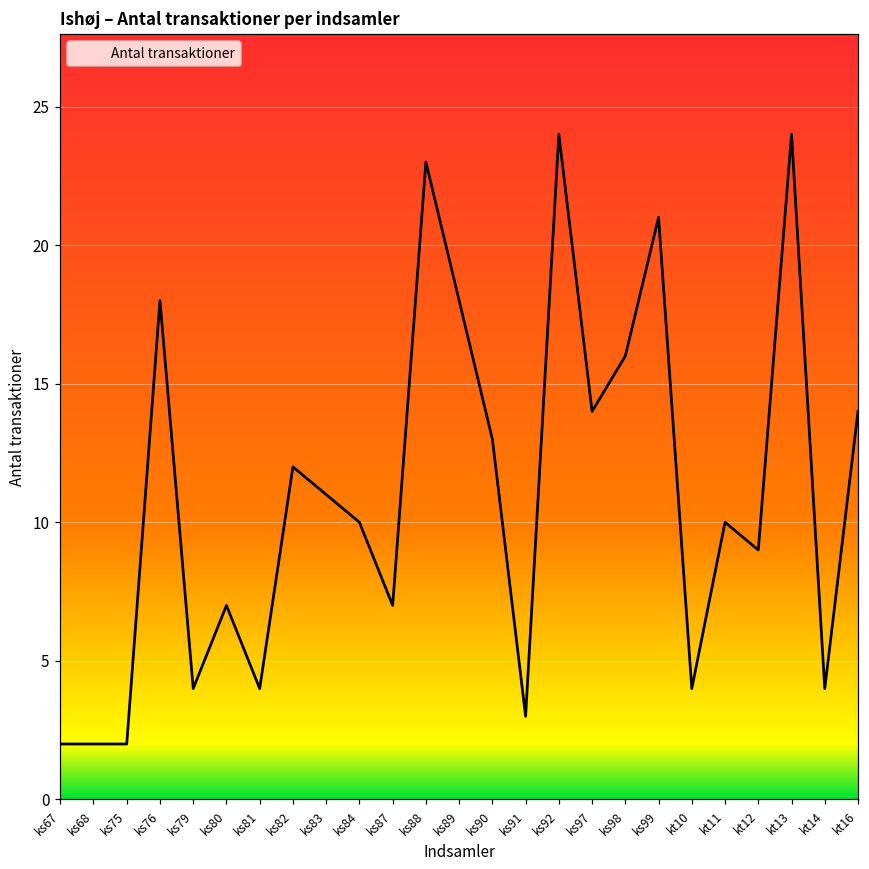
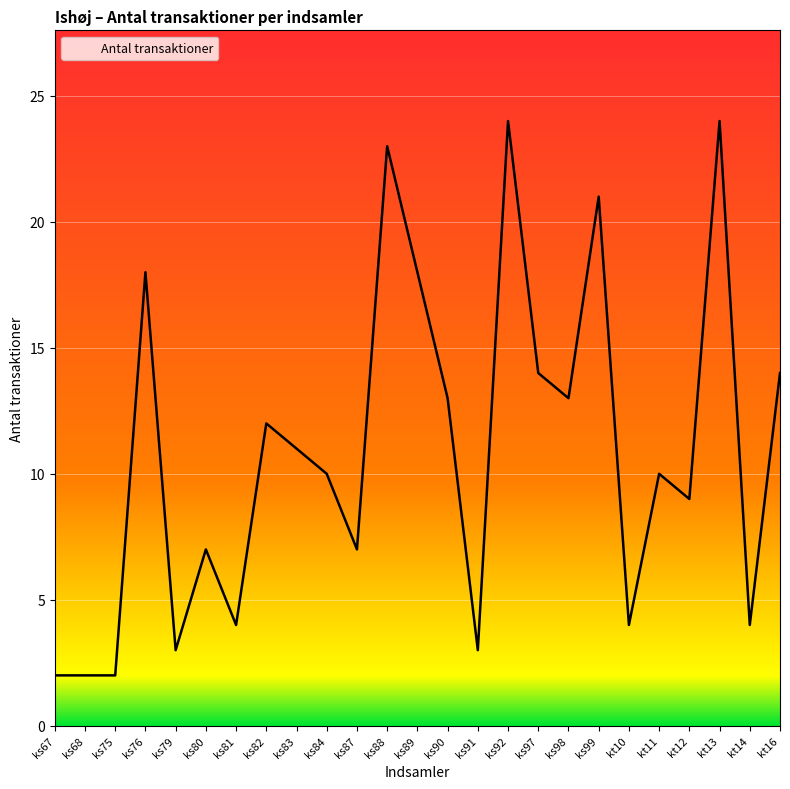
  {
    "ks67": 2,
    "ks68": 2,
    "ks75": 2,
    "ks76": 18,
-   "ks79": 4,
+   "ks79": 3,
    "ks80": 7,
    "ks81": 4,
    "ks82": 12,
    "ks83": 11,
    "ks84": 10,
    "ks87": 7,
    "ks88": 23,
    "ks89": 18,
    "ks90": 13,
    "ks91": 3,
    "ks92": 24,
    "ks97": 14,
-   "ks98": 16,
+   "ks98": 13,
    "ks99": 21,
    "kt10": 4,
    "kt11": 10,
    "kt12": 9,
    "kt13": 24,
    "kt14": 4,
    "kt16": 14
  }
